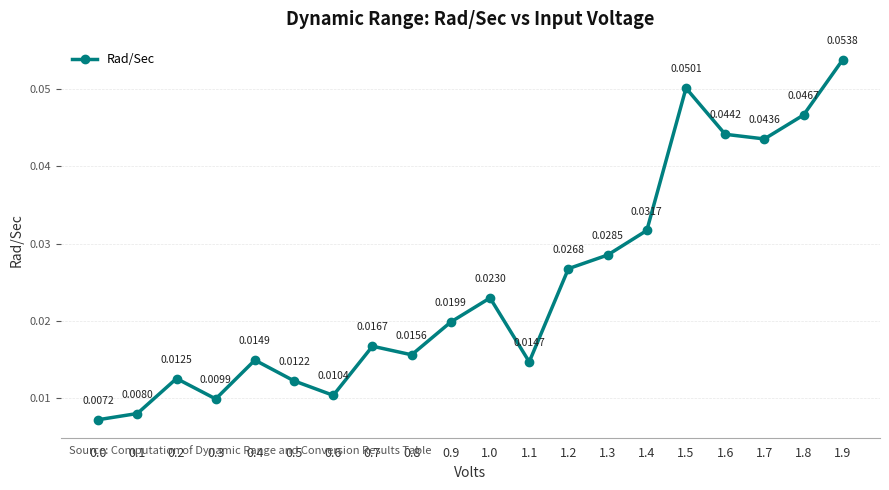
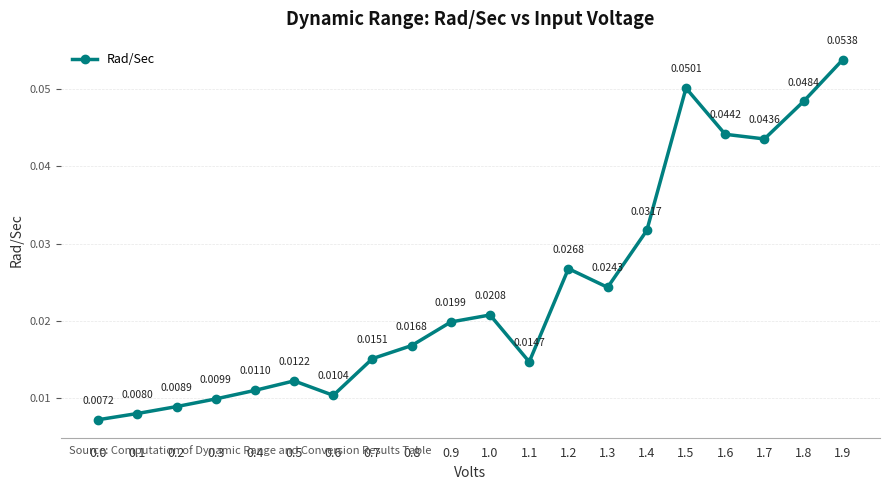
  {
    "0.0": 0.0072,
    "0.1": 0.0080,
-   "0.2": 0.0125,
+   "0.2": 0.0089,
    "0.3": 0.0099,
-   "0.4": 0.0149,
+   "0.4": 0.0110,
    "0.5": 0.0122,
    "0.6": 0.0104,
-   "0.7": 0.0167,
-   "0.8": 0.0156,
+   "0.7": 0.0151,
+   "0.8": 0.0168,
    "0.9": 0.0199,
-   "1.0": 0.0230,
+   "1.0": 0.0208,
    "1.1": 0.0147,
    "1.2": 0.0268,
-   "1.3": 0.0285,
+   "1.3": 0.0243,
    "1.4": 0.0317,
    "1.5": 0.0501,
    "1.6": 0.0442,
    "1.7": 0.0436,
-   "1.8": 0.0467,
+   "1.8": 0.0484,
    "1.9": 0.0538
  }
